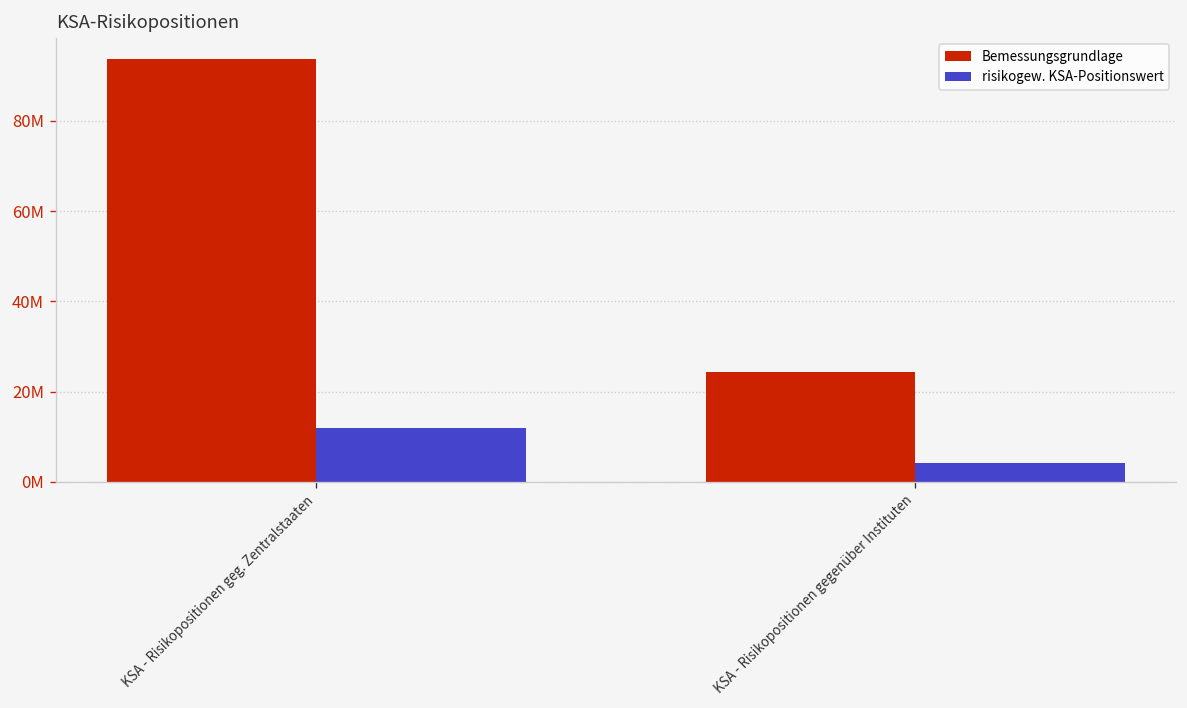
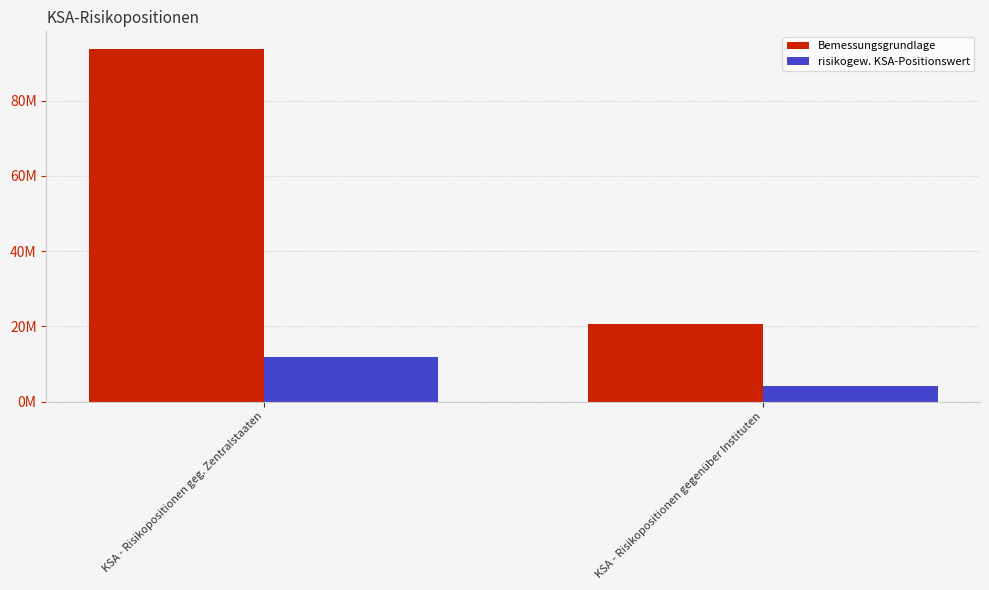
  {
    "Bemessungsgrundlage": {
      "KSA - Risikopositionen geg. Zentralstaaten": 94000000,
-     "KSA - Risikopositionen gegenüber Instituten": 24000000
+     "KSA - Risikopositionen gegenüber Instituten": 21000000
    },
    "risikogew. KSA-Positionswert": {
      "KSA - Risikopositionen geg. Zentralstaaten": 12000000,
      "KSA - Risikopositionen gegenüber Instituten": 4000000
    }
  }
